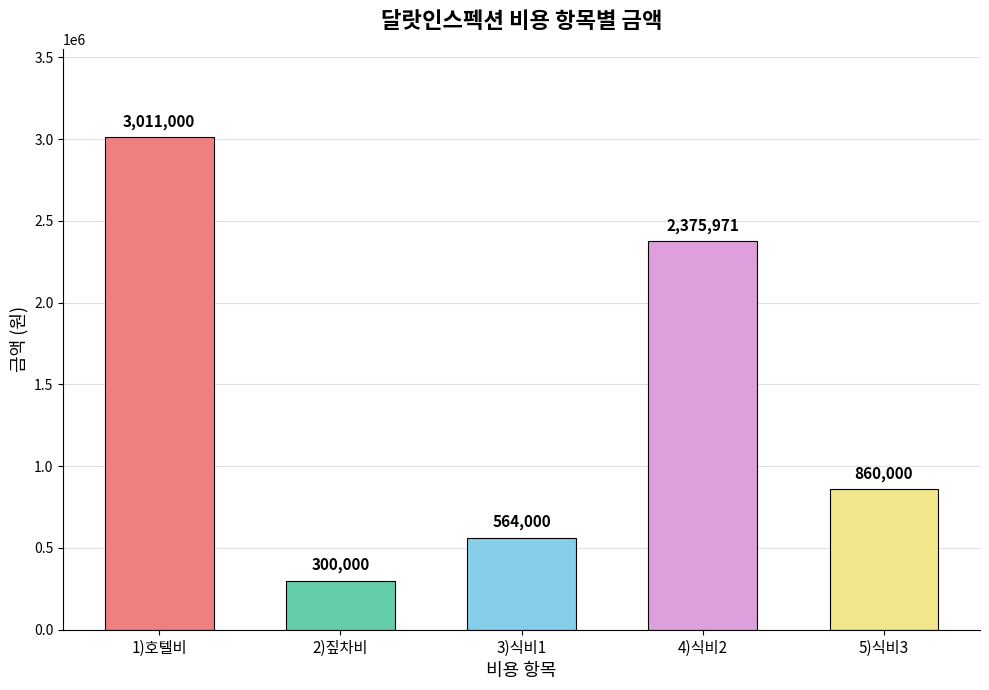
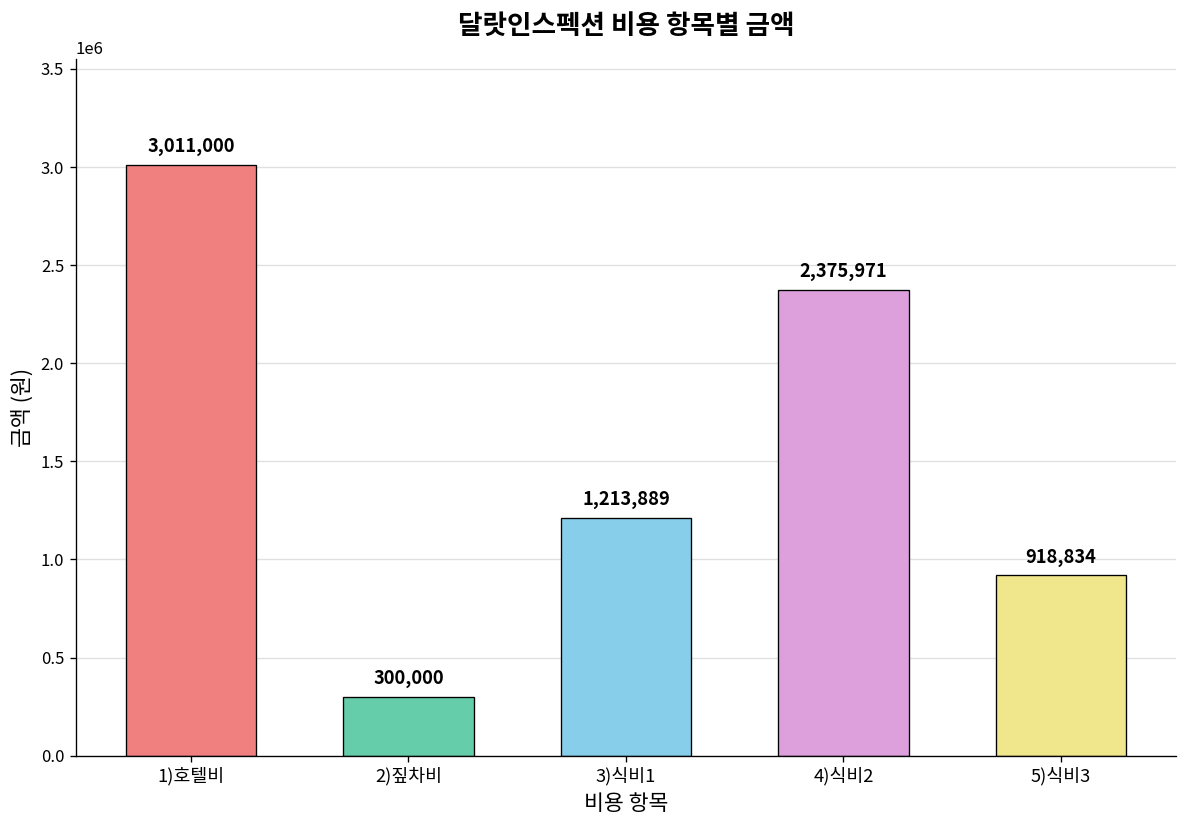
  {
    "1)호텔비": "3,011,000",
    "2)짚차비": "300,000",
-   "3)식비1": "564,000",
+   "3)식비1": "1,213,889",
    "4)식비2": "2,375,971",
-   "5)식비3": "860,000"
+   "5)식비3": "918,834"
  }
